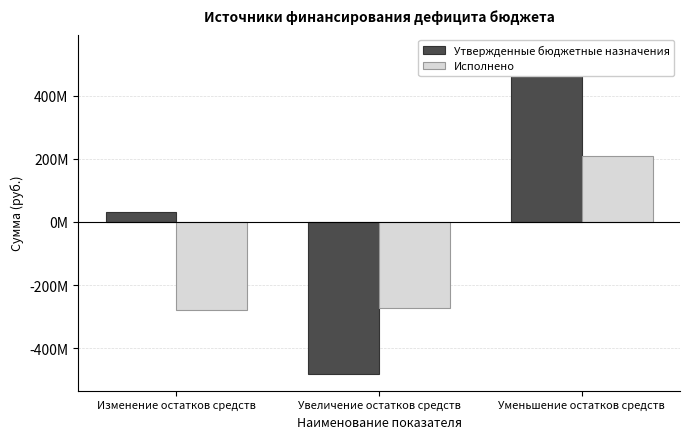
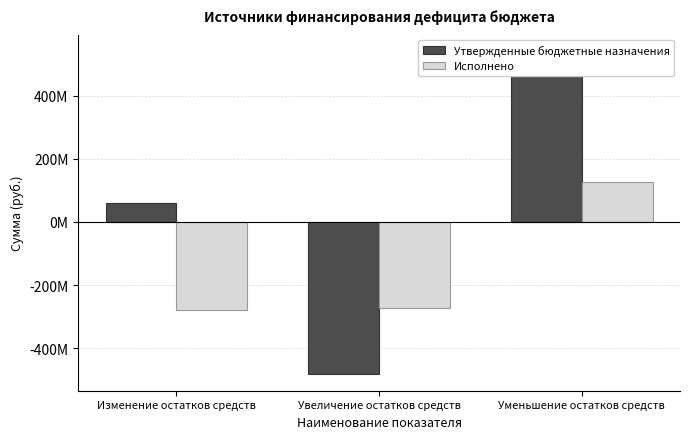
  {
    "Утвержденные бюджетные назначения": {
-     "Изменение остатков средств": 30000000,
+     "Изменение остатков средств": 60000000,
      "Увеличение остатков средств": -480000000
    },
    "Исполнено": {
      "Изменение остатков средств": -280000000,
      "Увеличение остатков средств": -270000000,
-     "Уменьшение остатков средств": 210000000
+     "Уменьшение остатков средств": 130000000
    }
  }
